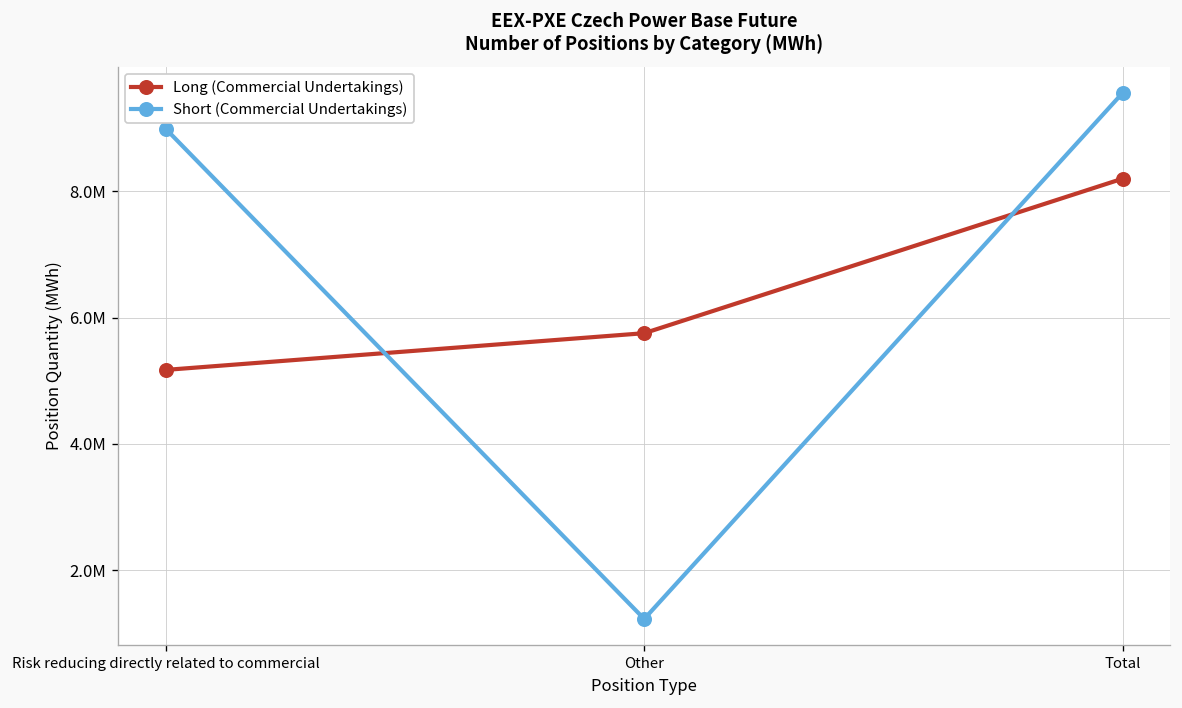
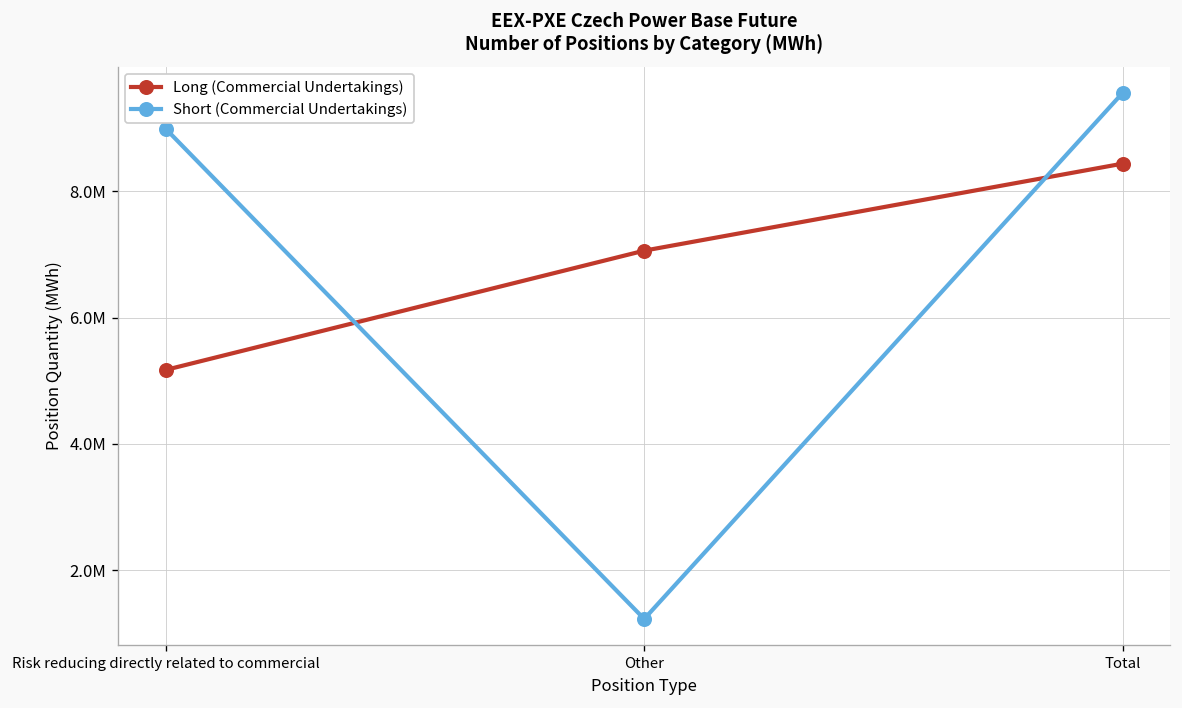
  {
    "Long (Commercial Undertakings)": {
      "Risk reducing directly related to commercial": 5200000,
-     "Other": 5800000,
-     "Total": 8200000
+     "Other": 7100000,
+     "Total": 8400000
    },
    "Short (Commercial Undertakings)": {
      "Risk reducing directly related to commercial": 9000000,
      "Other": 1200000,
      "Total": 9600000
    }
  }
